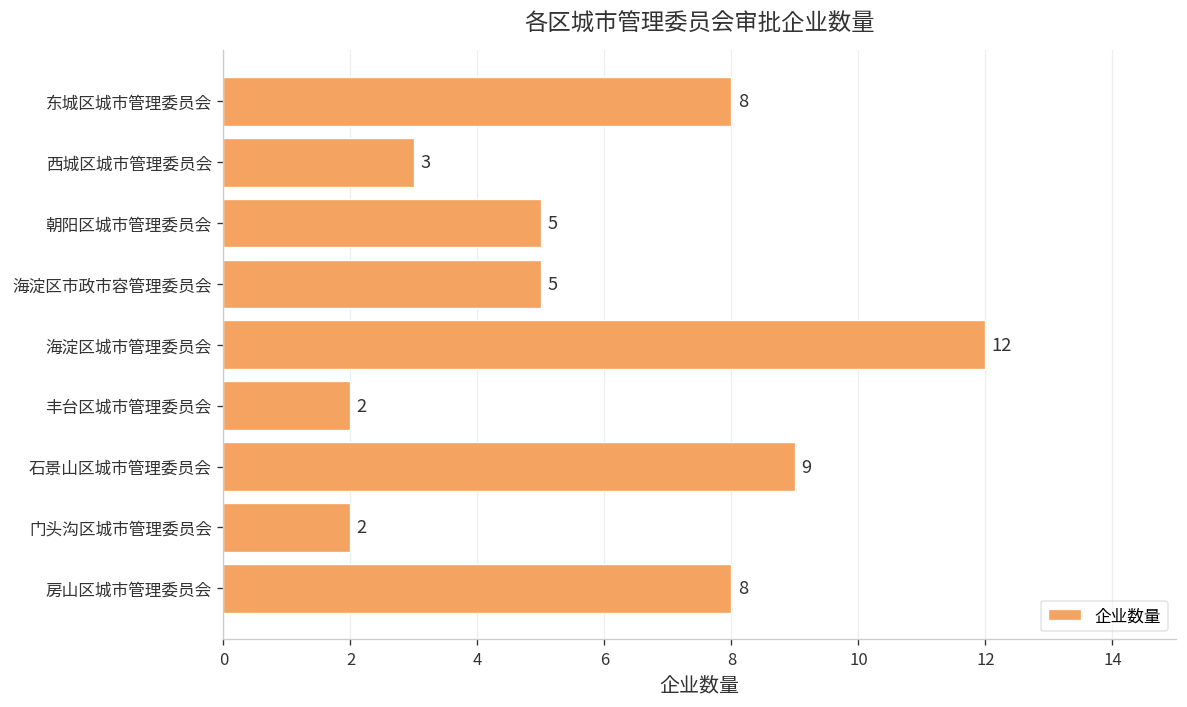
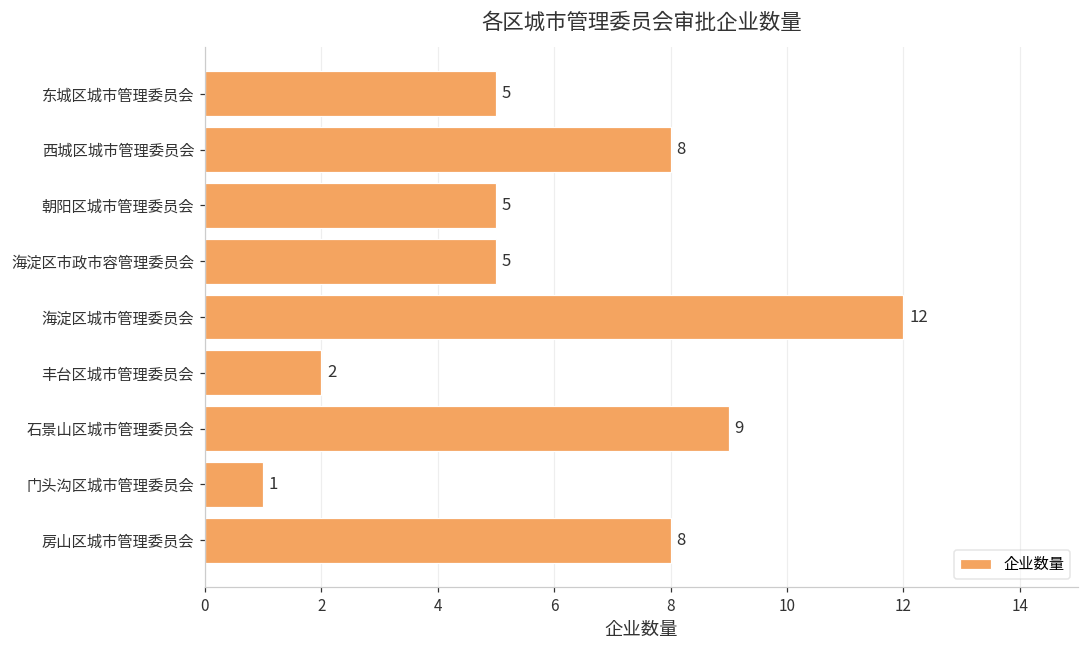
  {
-   "东城区城市管理委员会": 8,
-   "西城区城市管理委员会": 3,
+   "东城区城市管理委员会": 5,
+   "西城区城市管理委员会": 8,
    "朝阳区城市管理委员会": 5,
    "海淀区市政市容管理委员会": 5,
    "海淀区城市管理委员会": 12,
    "丰台区城市管理委员会": 2,
    "石景山区城市管理委员会": 9,
-   "门头沟区城市管理委员会": 2,
+   "门头沟区城市管理委员会": 1,
    "房山区城市管理委员会": 8
  }
